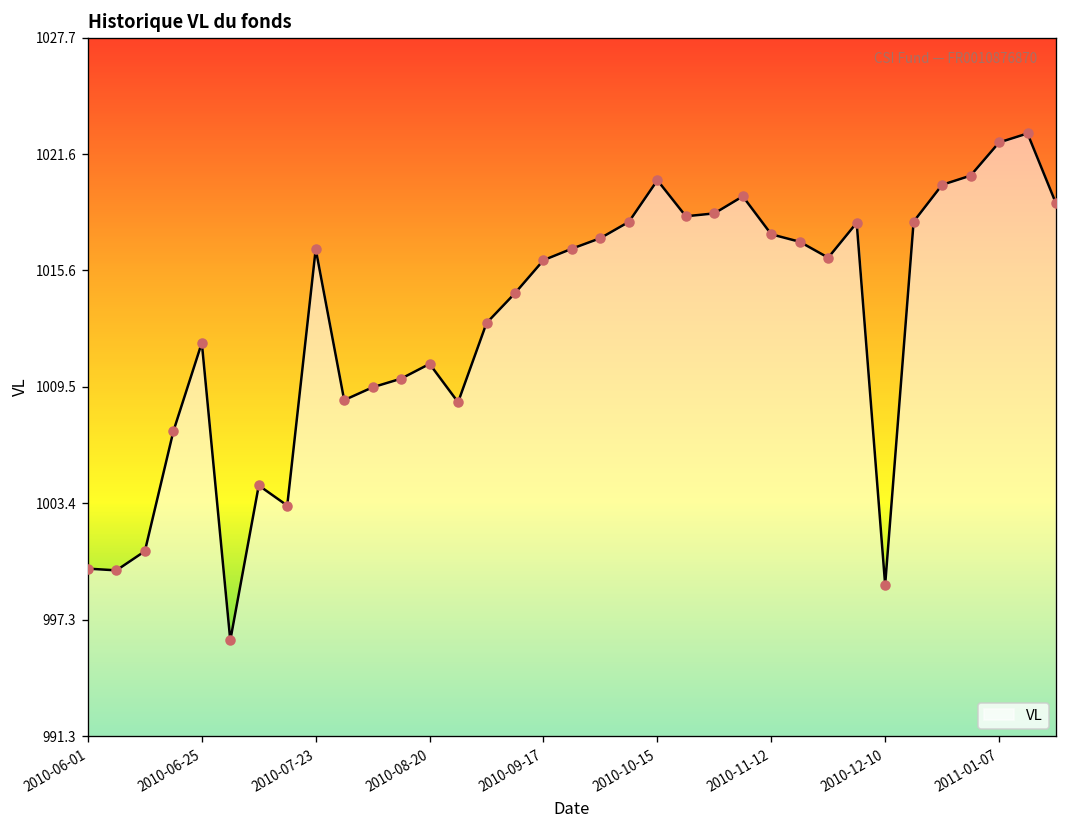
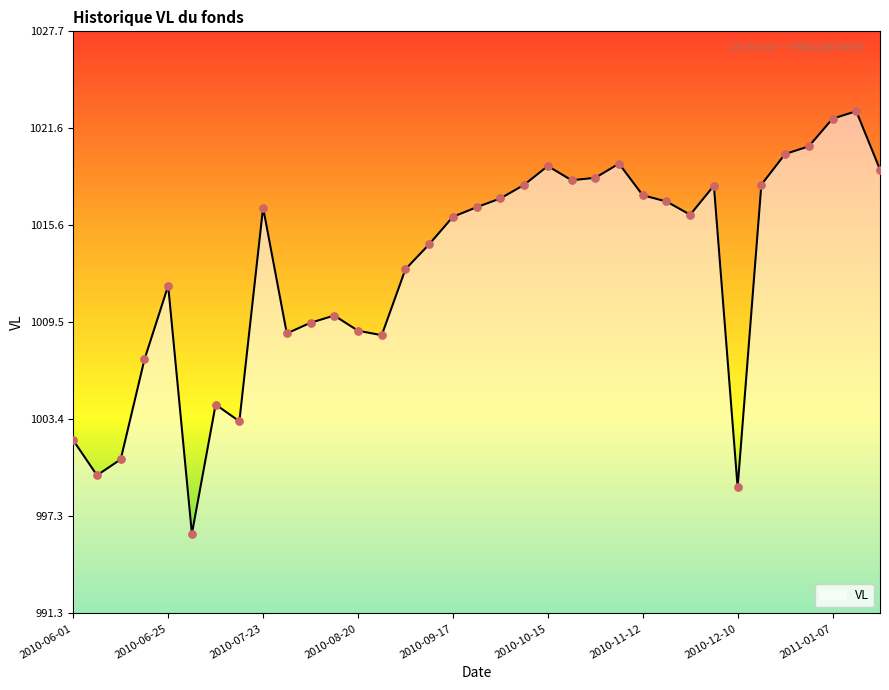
  {
-   "2010-06-01": 1000.0,
+   "2010-06-01": 1002.1,
    "2010-06-25": 1011.8,
    "2010-07-23": 1016.7,
-   "2010-08-20": 1010.7,
+   "2010-08-20": 1009.0,
    "2010-09-17": 1016.1,
-   "2010-10-15": 1020.3,
+   "2010-10-15": 1019.3,
    "2010-11-12": 1017.4,
    "2010-12-10": 999.2,
    "2011-01-07": 1022.2
  }
